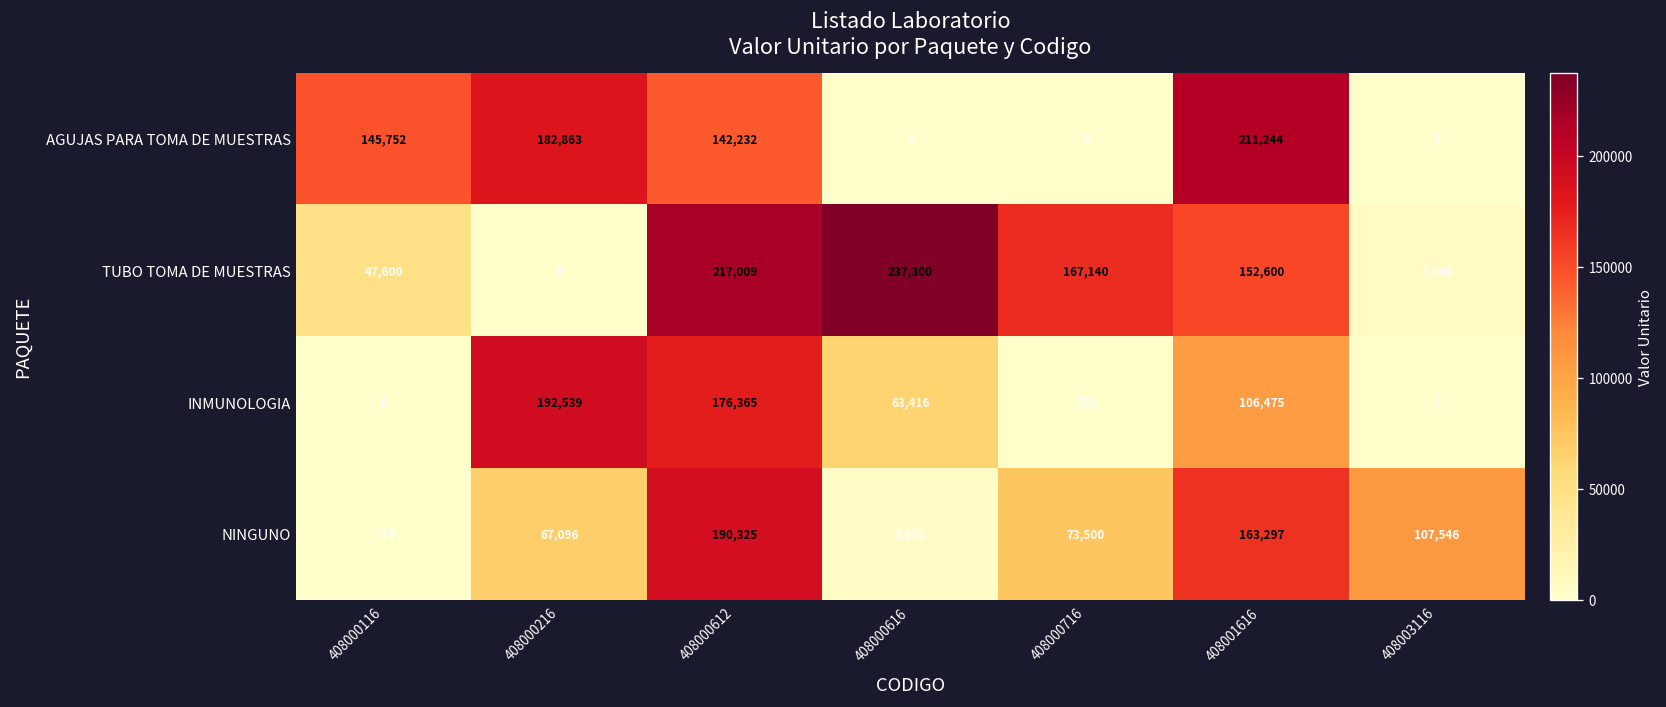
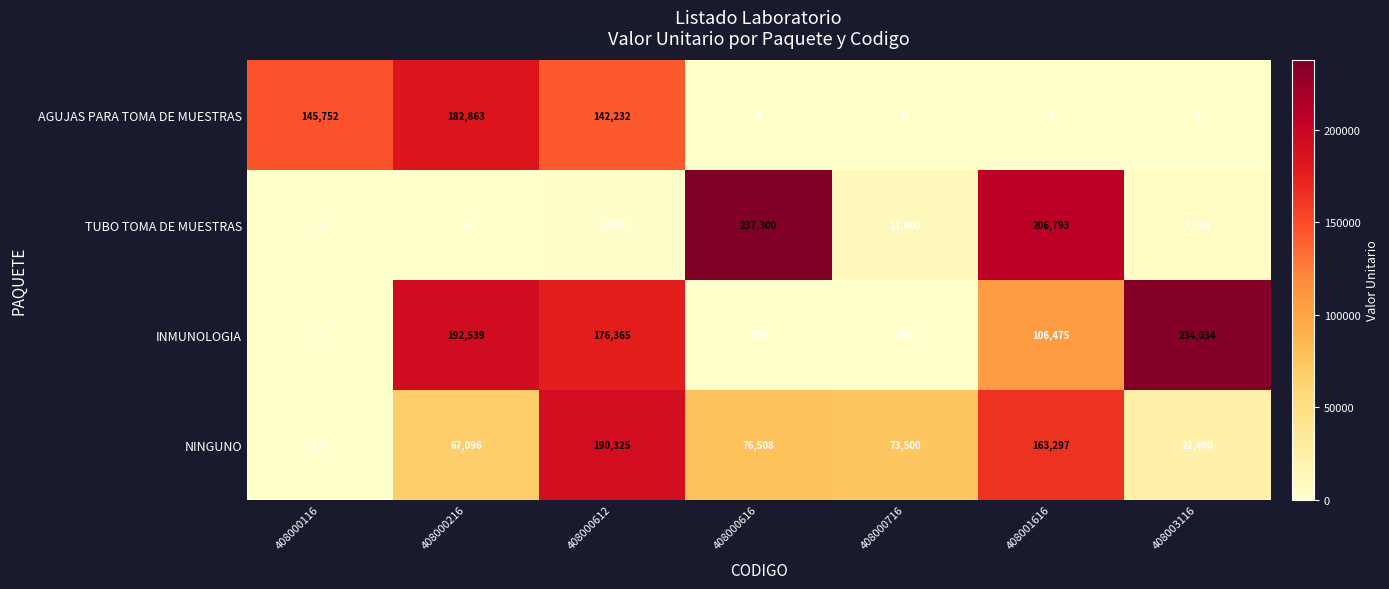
  {
    "AGUJAS PARA TOMA DE MUESTRAS": {
      "408000116": "145,752",
      "408000216": "182,863",
      "408000612": "142,232",
      "408000616": "0",
-     "408001616": "211,244",
+     "408001616": "0",
      "408003116": "0"
    },
    "TUBO TOMA DE MUESTRAS": {
-     "408000116": "47,600",
+     "408000116": "0",
      "408000216": "0",
-     "408000612": "217,009",
+     "408000612": "2,450",
      "408000616": "237,300",
-     "408000716": "167,140",
-     "408001616": "152,600",
+     "408000716": "11,900",
+     "408001616": "206,793",
      "408003116": "7,000"
    },
    "INMUNOLOGIA": {
      "408000116": "0",
      "408000216": "192,539",
      "408000612": "176,365",
-     "408000616": "63,416",
+     "408000616": "700",
      "408000716": "700",
      "408001616": "106,475",
-     "408003116": "0"
+     "408003116": "234,034"
    },
    "NINGUNO": {
      "408000116": "175",
      "408000216": "67,096",
      "408000612": "190,325",
-     "408000616": "3,850",
+     "408000616": "76,508",
      "408000716": "73,500",
      "408001616": "163,297",
-     "408003116": "107,546"
+     "408003116": "22,400"
    }
  }
